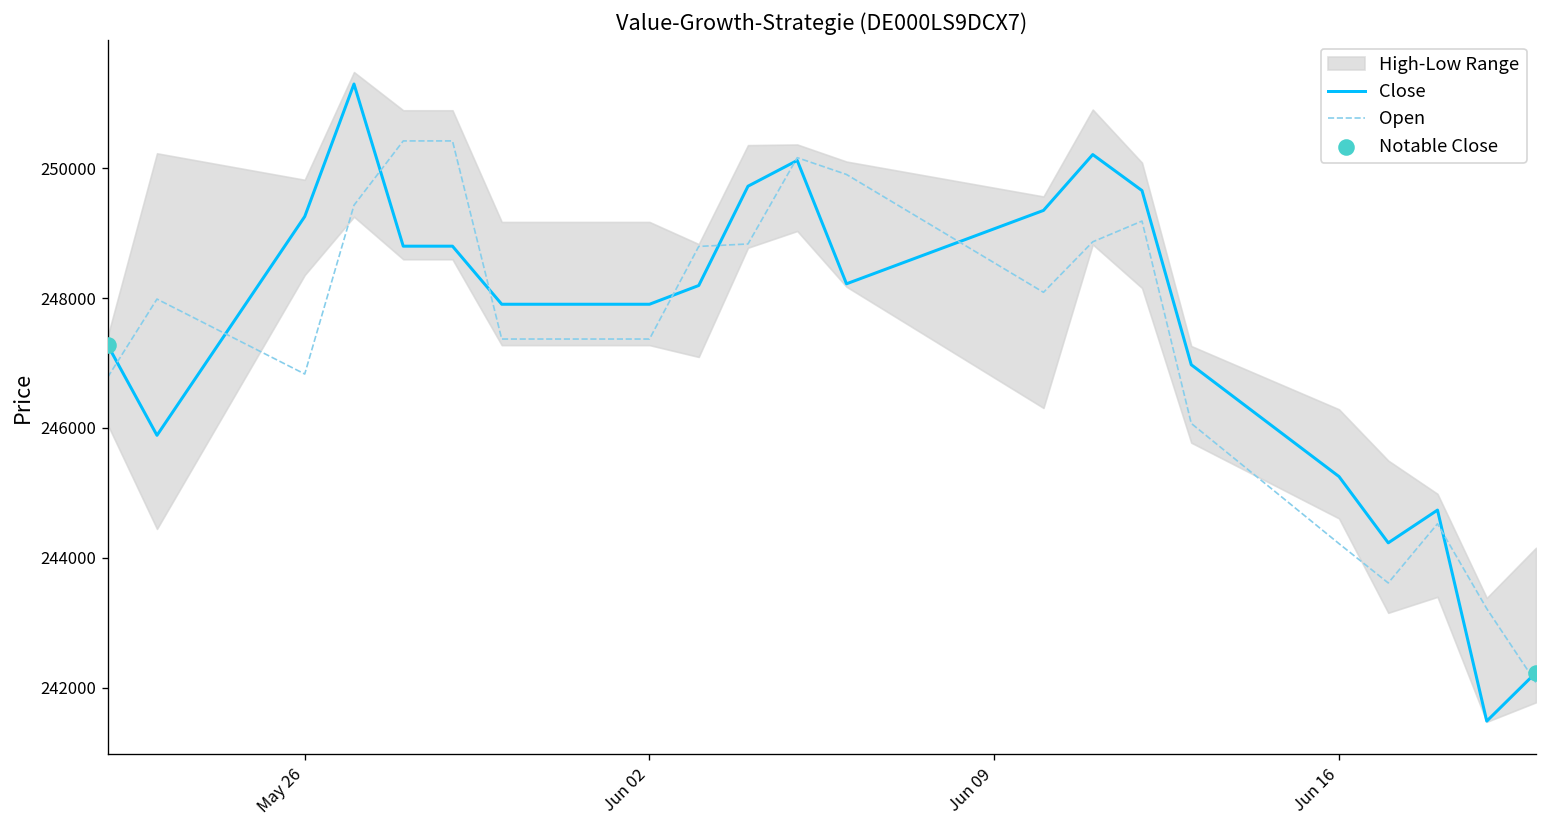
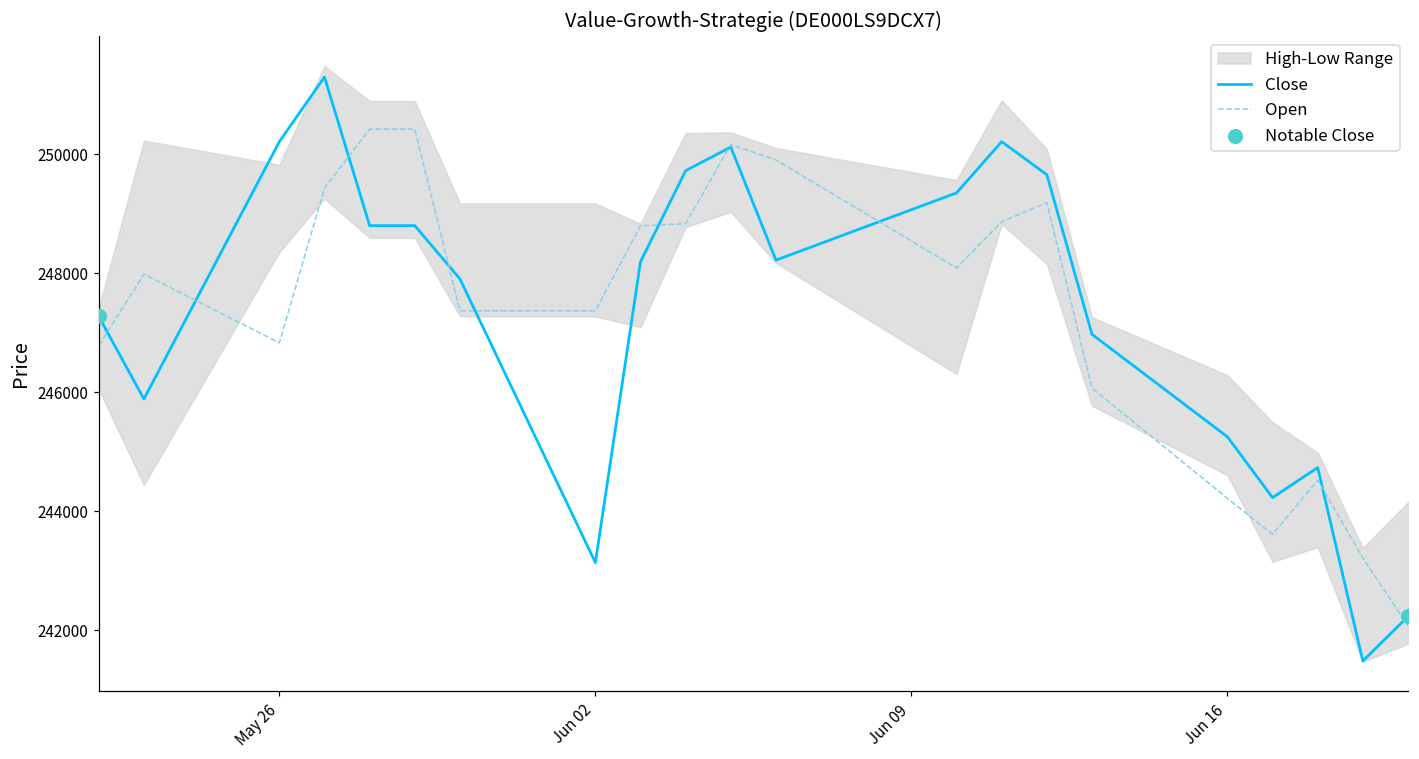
  {
    "Close": {
-     "May 26": 249300,
-     "Jun 02": 247900,
+     "May 26": 250200,
+     "Jun 02": 243100,
      "Jun 16": 245300
    },
    "Open": {
      "May 26": 246800,
      "Jun 02": 247400,
      "Jun 16": 244200
    }
  }
